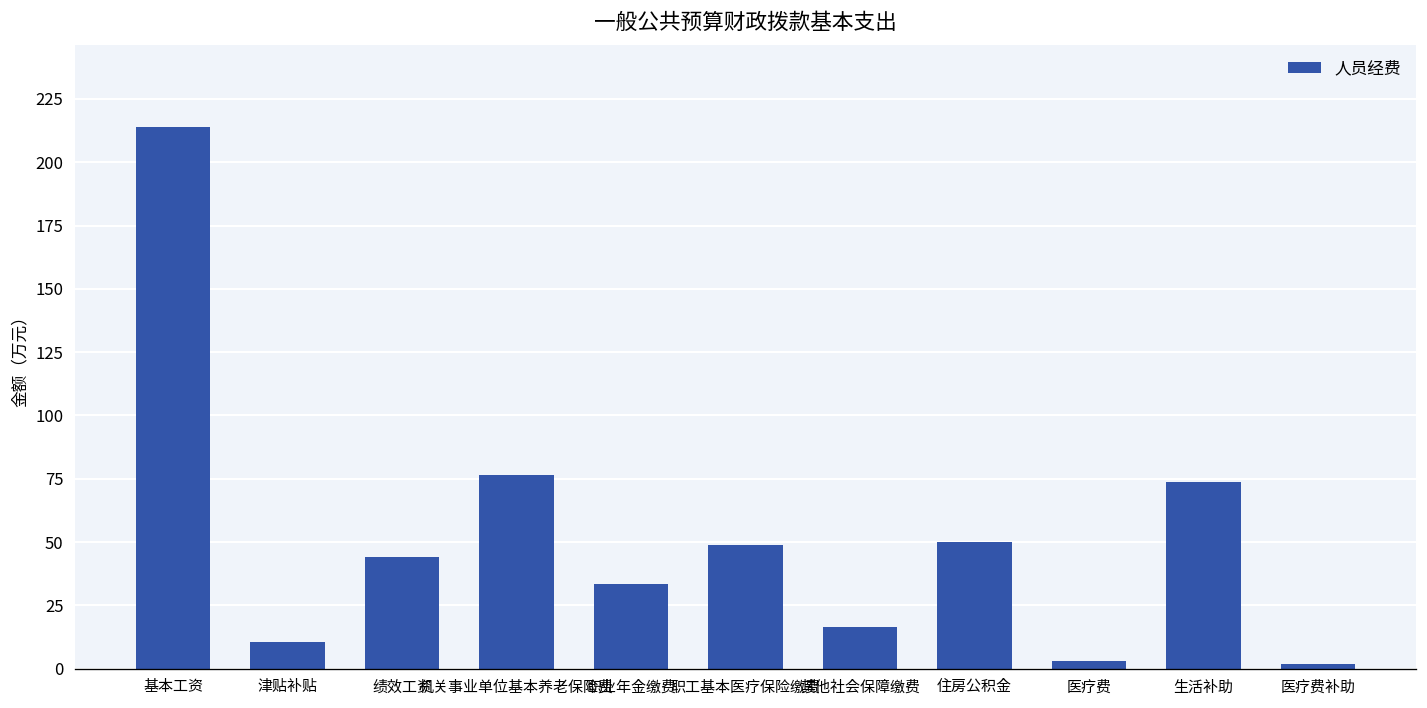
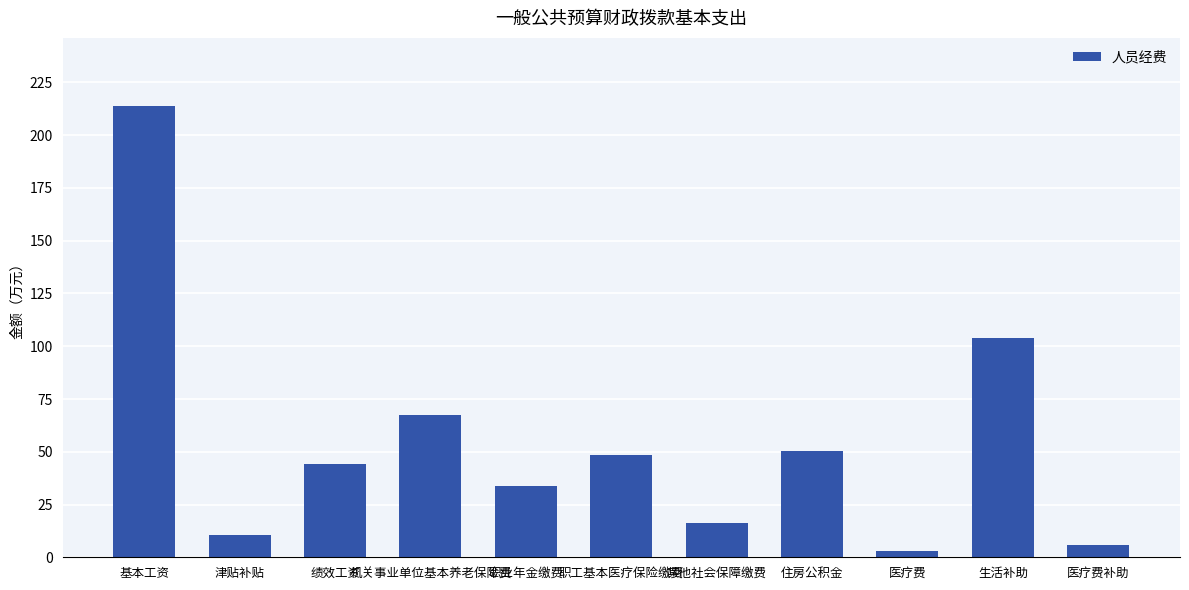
  {
    "基本工资": 214,
    "津贴补贴": 10,
-   "机关事业单位基本养老保险费": 77,
+   "机关事业单位基本养老保险费": 67,
    "职工基本医疗保险缴费": 49,
    "住房公积金": 50,
    "医疗费": 3,
-   "生活补助": 74,
-   "医疗费补助": 2
+   "生活补助": 104,
+   "医疗费补助": 6
  }
